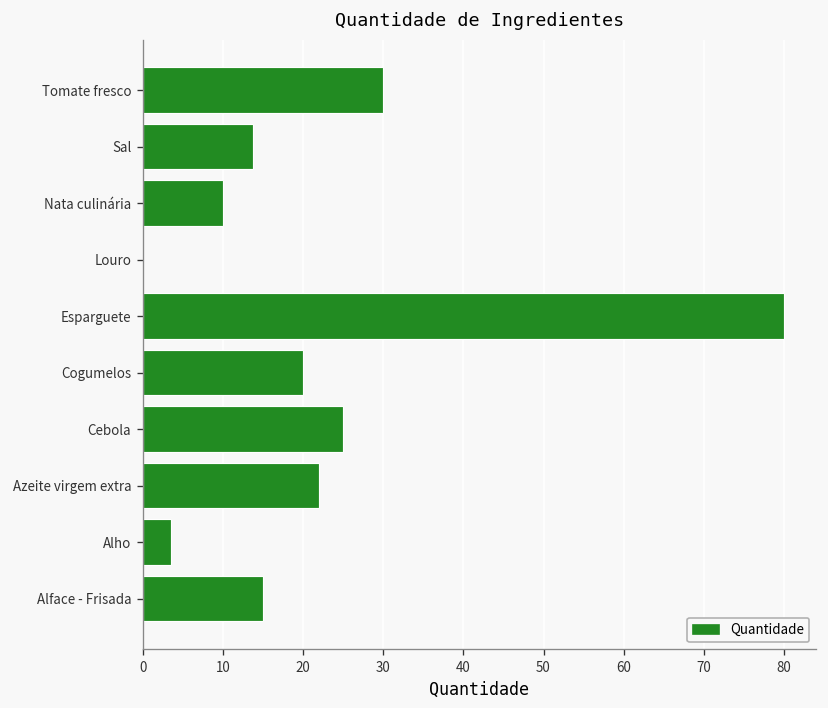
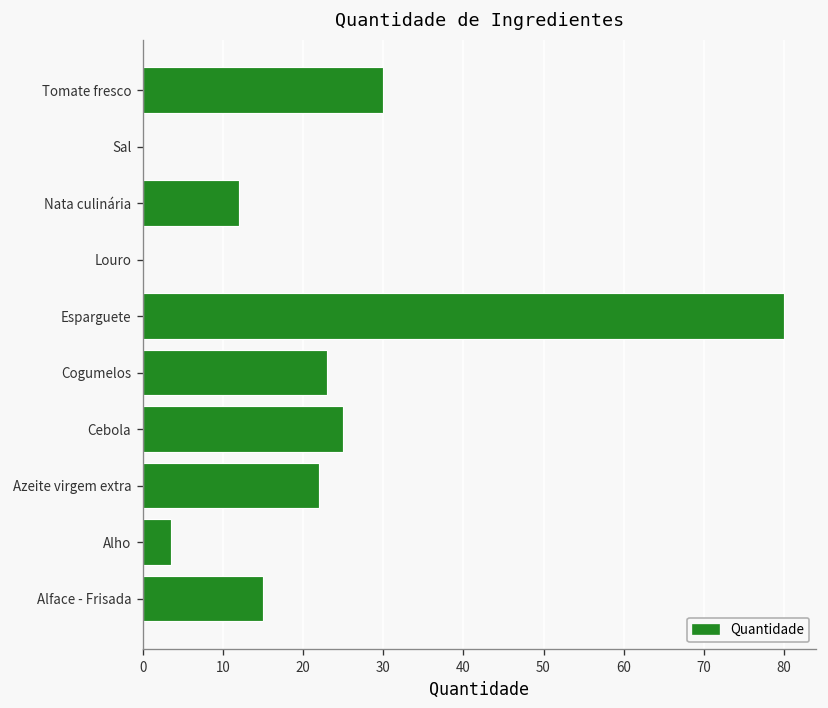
  {
    "Tomate fresco": 30,
-   "Sal": 14,
-   "Nata culinária": 10,
+   "Sal": 0,
+   "Nata culinária": 12,
    "Esparguete": 80,
-   "Cogumelos": 20,
+   "Cogumelos": 23,
    "Cebola": 25,
    "Azeite virgem extra": 22,
    "Alho": 4,
    "Alface - Frisada": 15
  }
